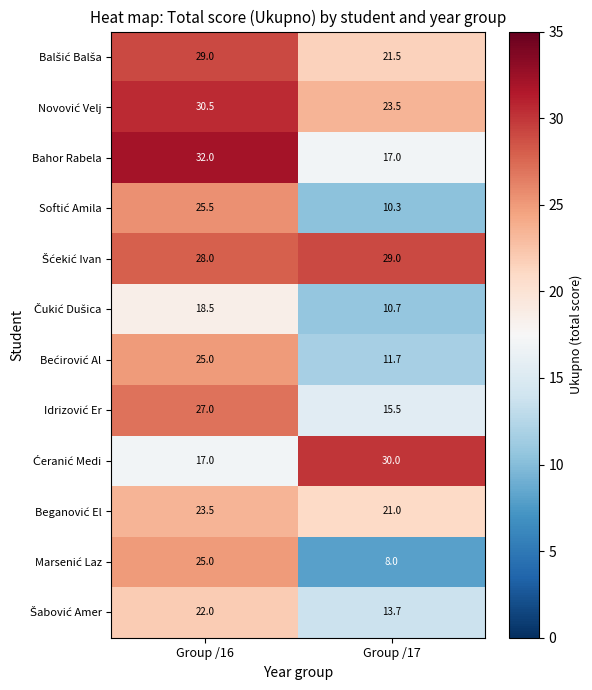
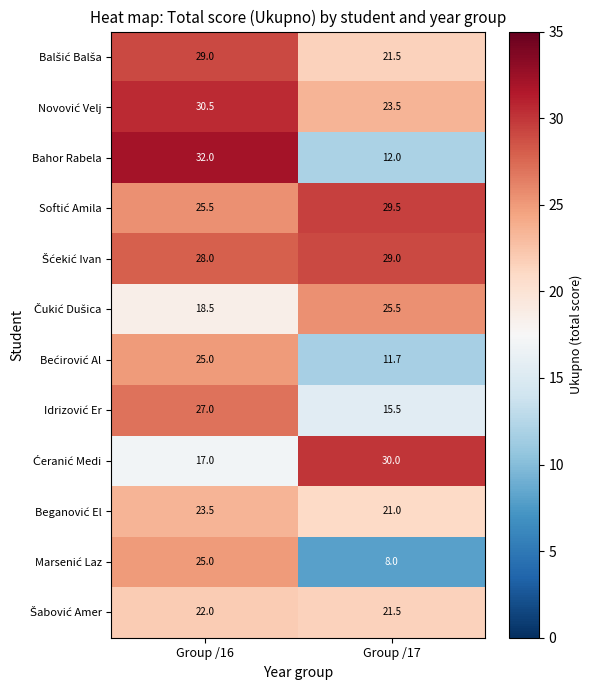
  {
    "Balšić Balša": {
      "Group /16": 29.0,
      "Group /17": 21.5
    },
    "Novović Velj": {
      "Group /16": 30.5,
      "Group /17": 23.5
    },
    "Bahor Rabela": {
      "Group /16": 32.0,
-     "Group /17": 17.0
+     "Group /17": 12.0
    },
    "Softić Amila": {
      "Group /16": 25.5,
-     "Group /17": 10.3
+     "Group /17": 29.5
    },
    "Šćekić Ivan": {
      "Group /16": 28.0,
      "Group /17": 29.0
    },
    "Čukić Dušica": {
      "Group /16": 18.5,
-     "Group /17": 10.7
+     "Group /17": 25.5
    },
    "Bećirović Al": {
      "Group /16": 25.0,
      "Group /17": 11.7
    },
    "Idrizović Er": {
      "Group /16": 27.0,
      "Group /17": 15.5
    },
    "Ćeranić Medi": {
      "Group /16": 17.0,
      "Group /17": 30.0
    },
    "Beganović El": {
      "Group /16": 23.5,
      "Group /17": 21.0
    },
    "Marsenić Laz": {
      "Group /16": 25.0,
      "Group /17": 8.0
    },
    "Šabović Amer": {
      "Group /16": 22.0,
-     "Group /17": 13.7
+     "Group /17": 21.5
    }
  }
